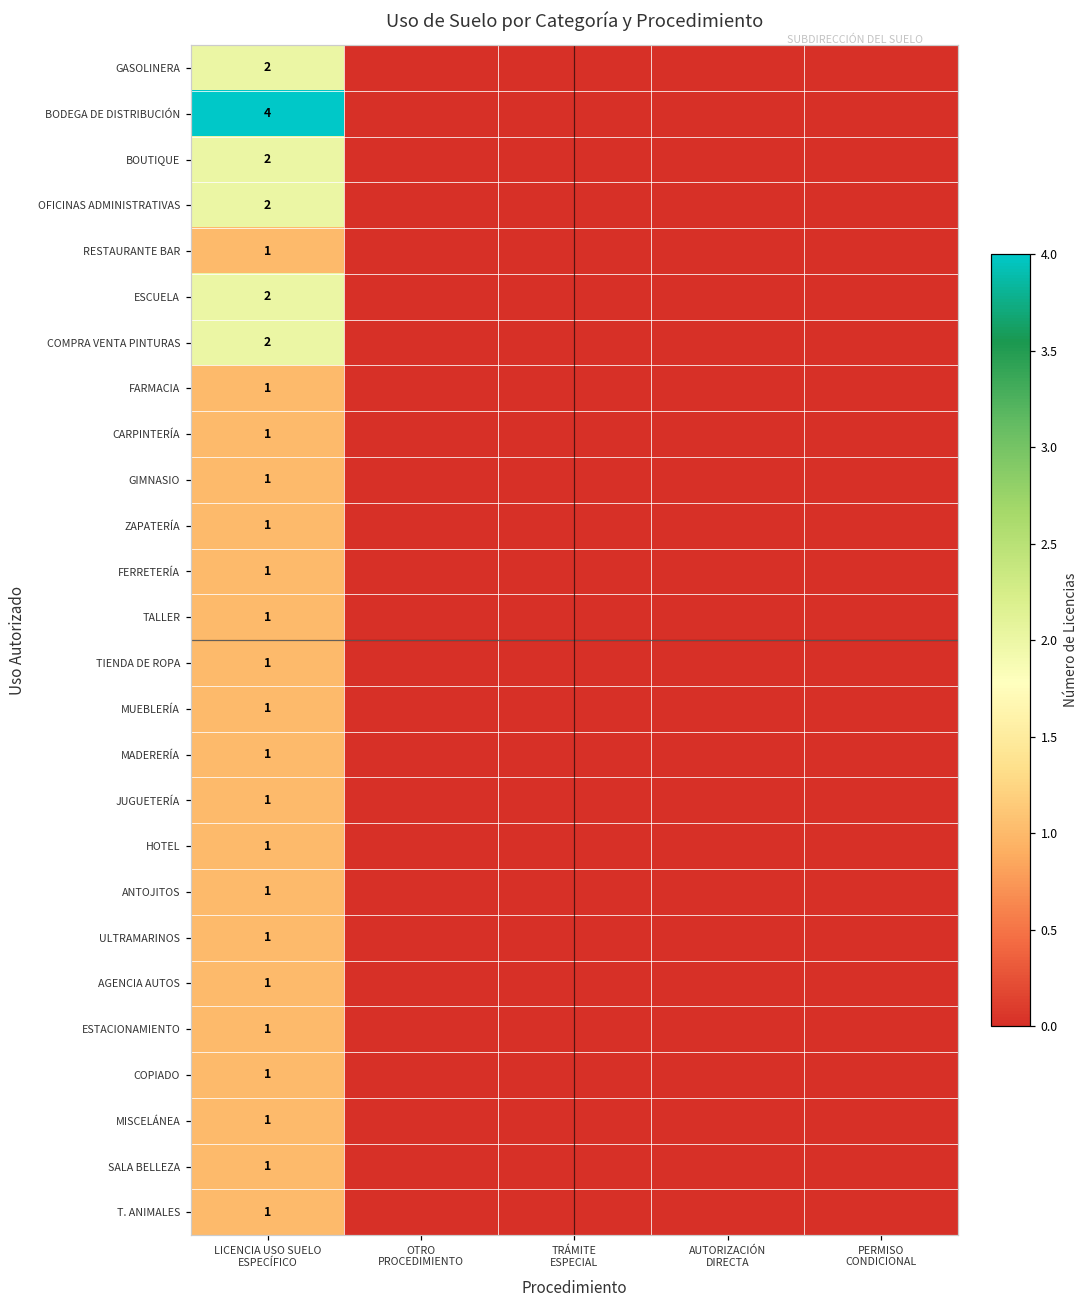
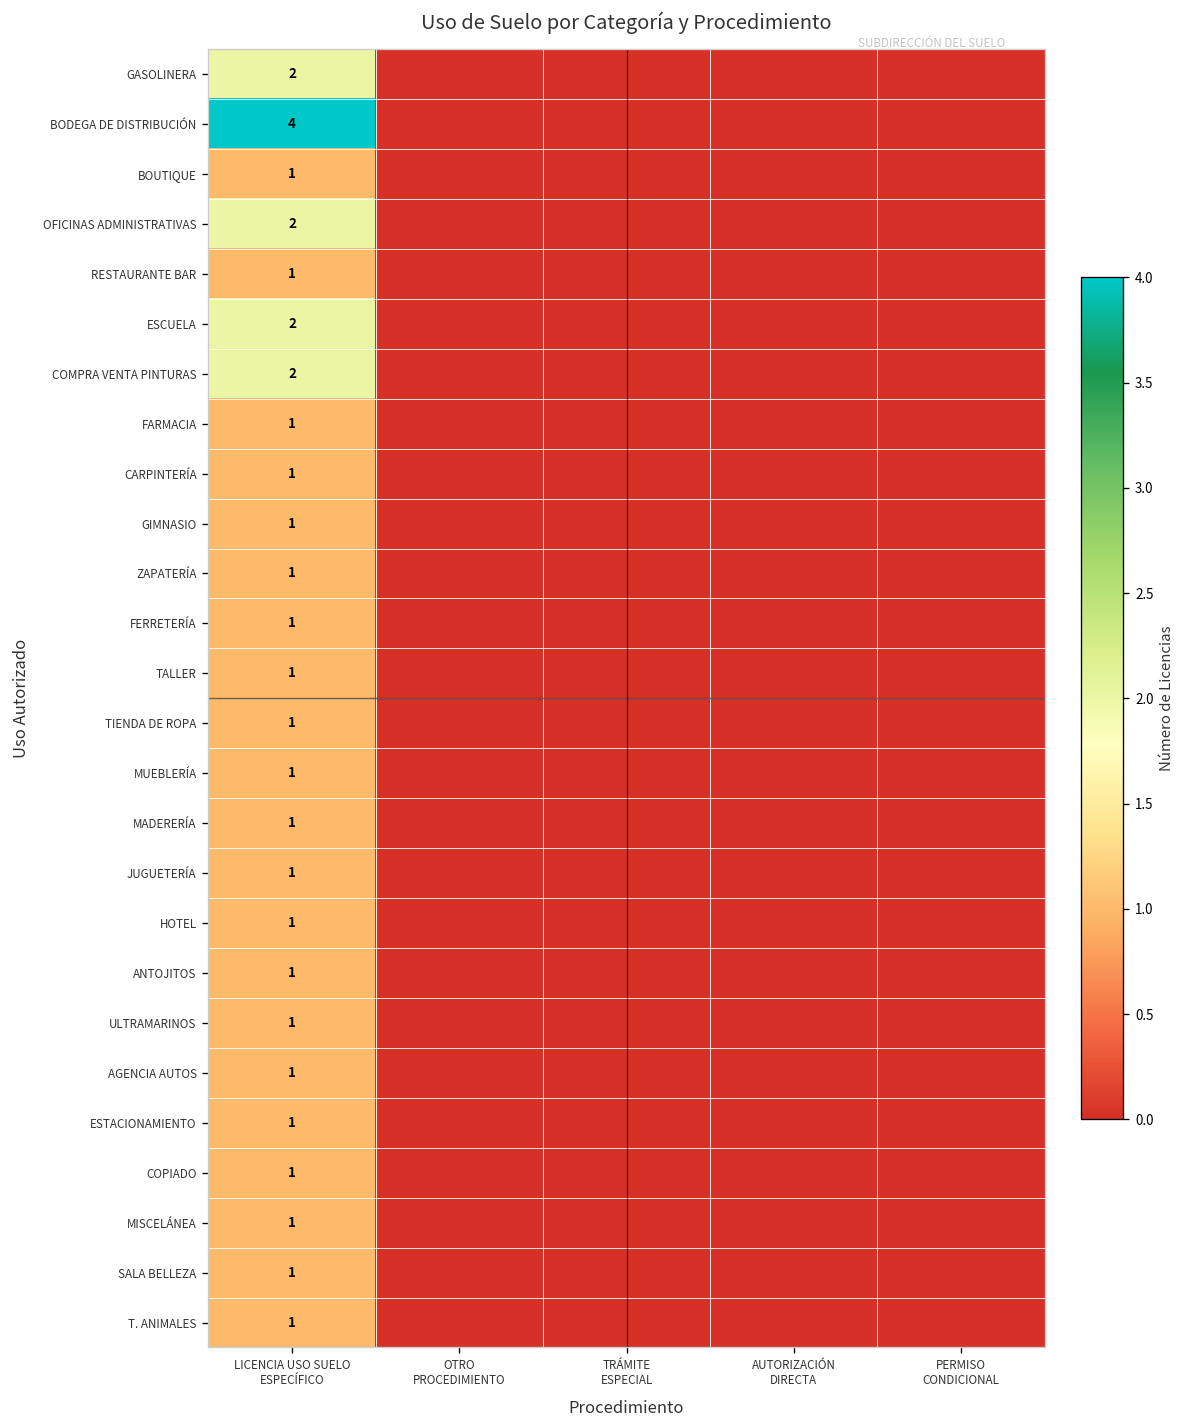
  {
    "GASOLINERA": {
      "LICENCIA USO SUELO ESPECÍFICO": 2
    },
    "BODEGA DE DISTRIBUCIÓN": {
      "LICENCIA USO SUELO ESPECÍFICO": 4
    },
    "BOUTIQUE": {
-     "LICENCIA USO SUELO ESPECÍFICO": 2
+     "LICENCIA USO SUELO ESPECÍFICO": 1
    },
    "OFICINAS ADMINISTRATIVAS": {
      "LICENCIA USO SUELO ESPECÍFICO": 2
    },
    "RESTAURANTE BAR": {
      "LICENCIA USO SUELO ESPECÍFICO": 1
    },
    "ESCUELA": {
      "LICENCIA USO SUELO ESPECÍFICO": 2
    },
    "COMPRA VENTA PINTURAS": {
      "LICENCIA USO SUELO ESPECÍFICO": 2
    },
    "FARMACIA": {
      "LICENCIA USO SUELO ESPECÍFICO": 1
    },
    "CARPINTERÍA": {
      "LICENCIA USO SUELO ESPECÍFICO": 1
    },
    "GIMNASIO": {
      "LICENCIA USO SUELO ESPECÍFICO": 1
    },
    "ZAPATERÍA": {
      "LICENCIA USO SUELO ESPECÍFICO": 1
    },
    "FERRETERÍA": {
      "LICENCIA USO SUELO ESPECÍFICO": 1
    },
    "TALLER": {
      "LICENCIA USO SUELO ESPECÍFICO": 1
    },
    "TIENDA DE ROPA": {
      "LICENCIA USO SUELO ESPECÍFICO": 1
    },
    "MUEBLERÍA": {
      "LICENCIA USO SUELO ESPECÍFICO": 1
    },
    "MADERERÍA": {
      "LICENCIA USO SUELO ESPECÍFICO": 1
    },
    "JUGUETERÍA": {
      "LICENCIA USO SUELO ESPECÍFICO": 1
    },
    "HOTEL": {
      "LICENCIA USO SUELO ESPECÍFICO": 1
    },
    "ANTOJITOS": {
      "LICENCIA USO SUELO ESPECÍFICO": 1
    },
    "ULTRAMARINOS": {
      "LICENCIA USO SUELO ESPECÍFICO": 1
    },
    "AGENCIA AUTOS": {
      "LICENCIA USO SUELO ESPECÍFICO": 1
    },
    "ESTACIONAMIENTO": {
      "LICENCIA USO SUELO ESPECÍFICO": 1
    },
    "COPIADO": {
      "LICENCIA USO SUELO ESPECÍFICO": 1
    },
    "MISCELÁNEA": {
      "LICENCIA USO SUELO ESPECÍFICO": 1
    },
    "SALA BELLEZA": {
      "LICENCIA USO SUELO ESPECÍFICO": 1
    },
    "T. ANIMALES": {
      "LICENCIA USO SUELO ESPECÍFICO": 1
    }
  }
